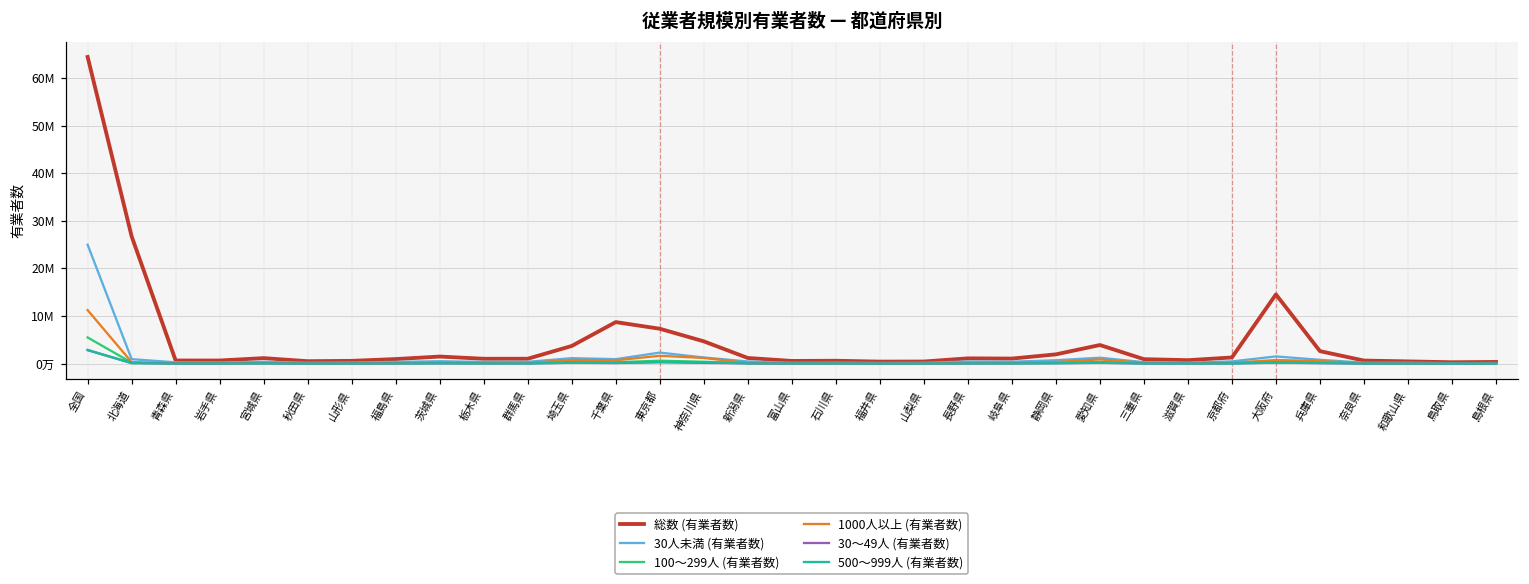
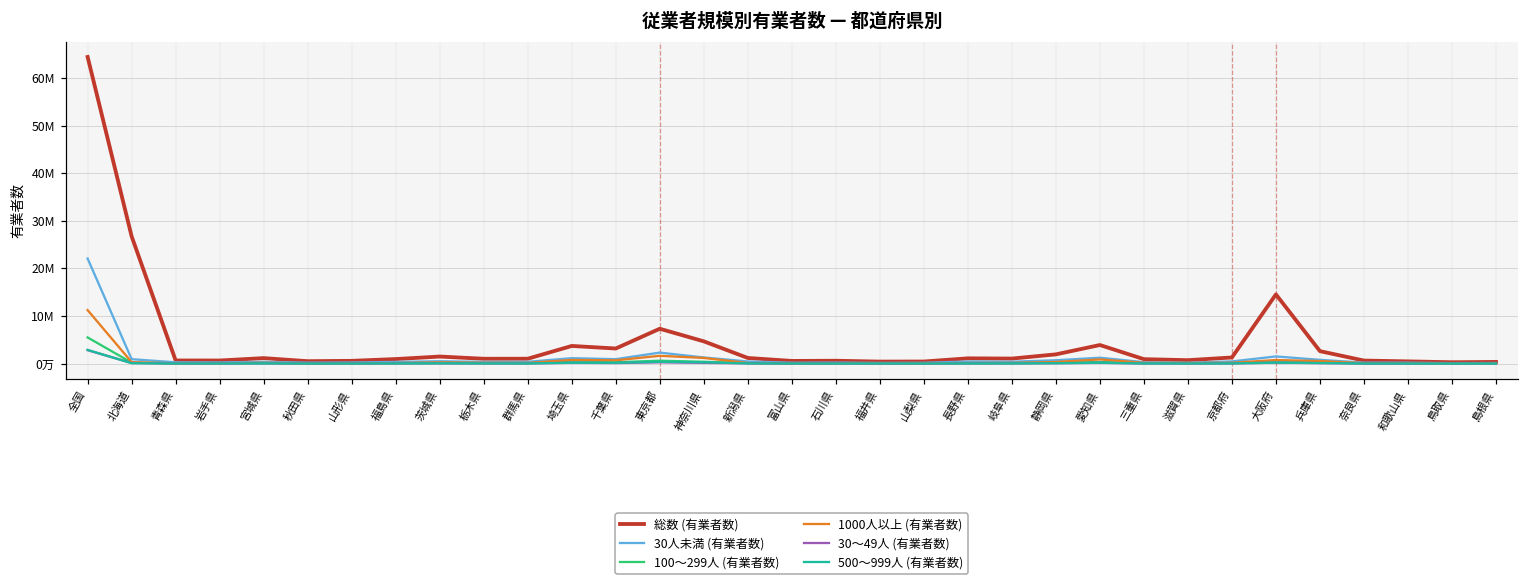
  {
    "総数 (有業者数)": {
      "全国": 64000000,
      "北海道": 27000000,
      "宮城県": 1000000,
      "福島県": 1000000,
      "茨城県": 1000000,
      "栃木県": 1000000,
      "群馬県": 1000000,
      "埼玉県": 4000000,
-     "千葉県": 9000000,
+     "千葉県": 3000000,
      "東京都": 7000000,
      "神奈川県": 5000000,
      "新潟県": 1000000,
      "長野県": 1000000,
      "岐阜県": 1000000,
      "静岡県": 2000000,
      "愛知県": 4000000,
      "三重県": 1000000,
      "京都府": 1000000,
      "大阪府": 15000000,
      "兵庫県": 3000000
    },
    "30人未満 (有業者数)": {
-     "全国": 25000000,
+     "全国": 22000000,
      "北海道": 1000000,
      "東京都": 2000000,
      "大阪府": 2000000
    },
    "1000人以上 (有業者数)": {
      "全国": 11000000,
      "東京都": 2000000
    }
  }
